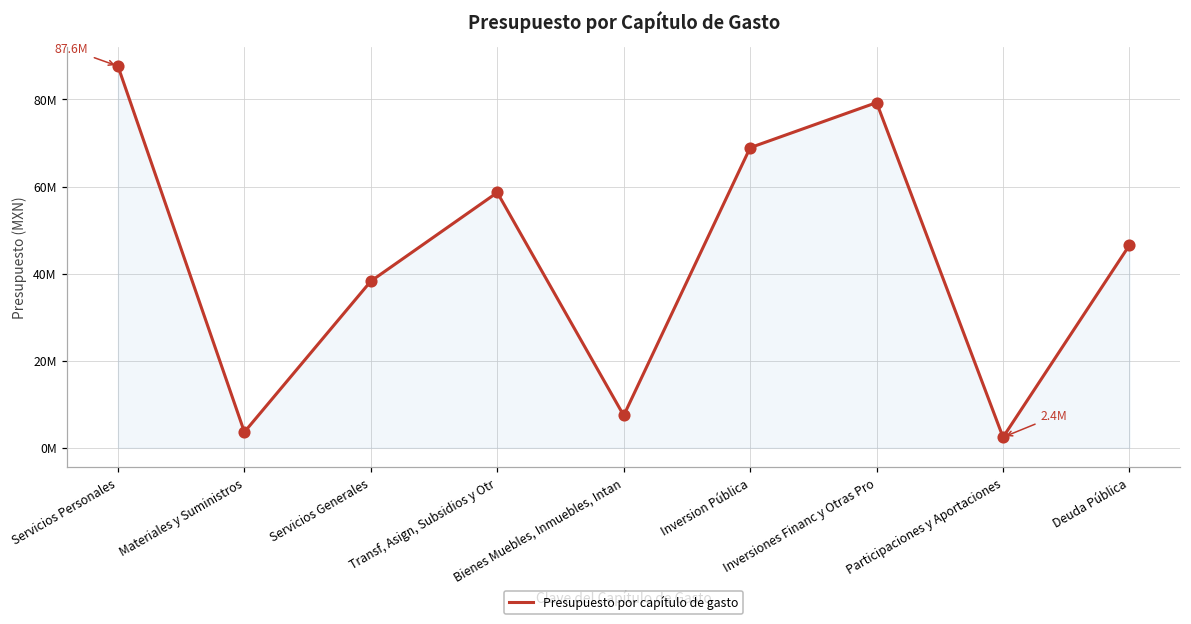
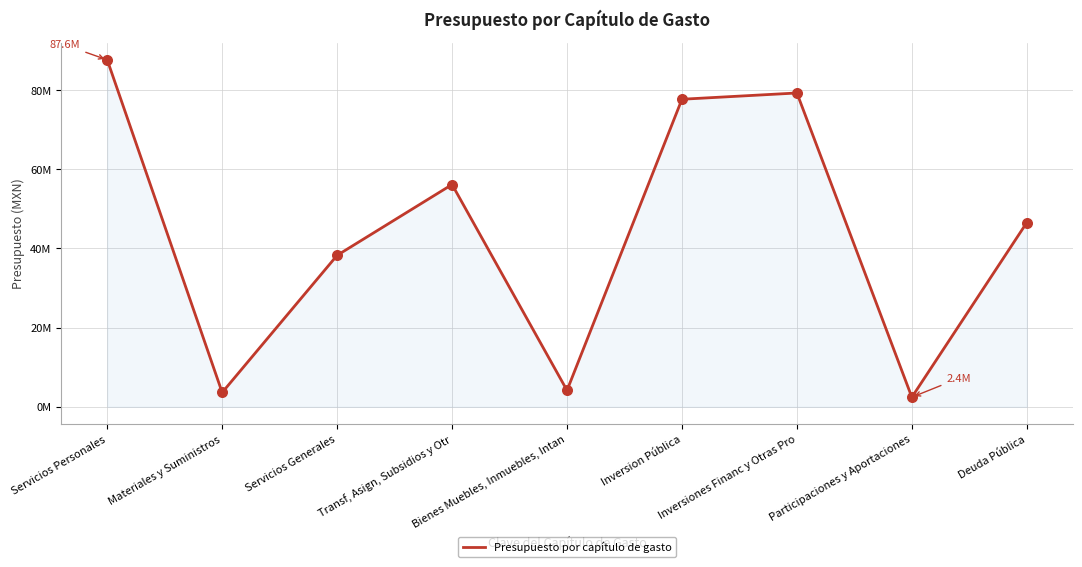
  {
    "Materiales y Suministros": 4000000,
    "Servicios Generales": 38000000,
-   "Transf, Asign, Subsidios y Otr": 59000000,
-   "Bienes Muebles, Inmuebles, Intan": 7000000,
-   "Inversion Pública": 69000000,
+   "Transf, Asign, Subsidios y Otr": 56000000,
+   "Bienes Muebles, Inmuebles, Intan": 4000000,
+   "Inversion Pública": 78000000,
    "Inversiones Financ y Otras Pro": 79000000,
    "Deuda Pública": 47000000
  }
